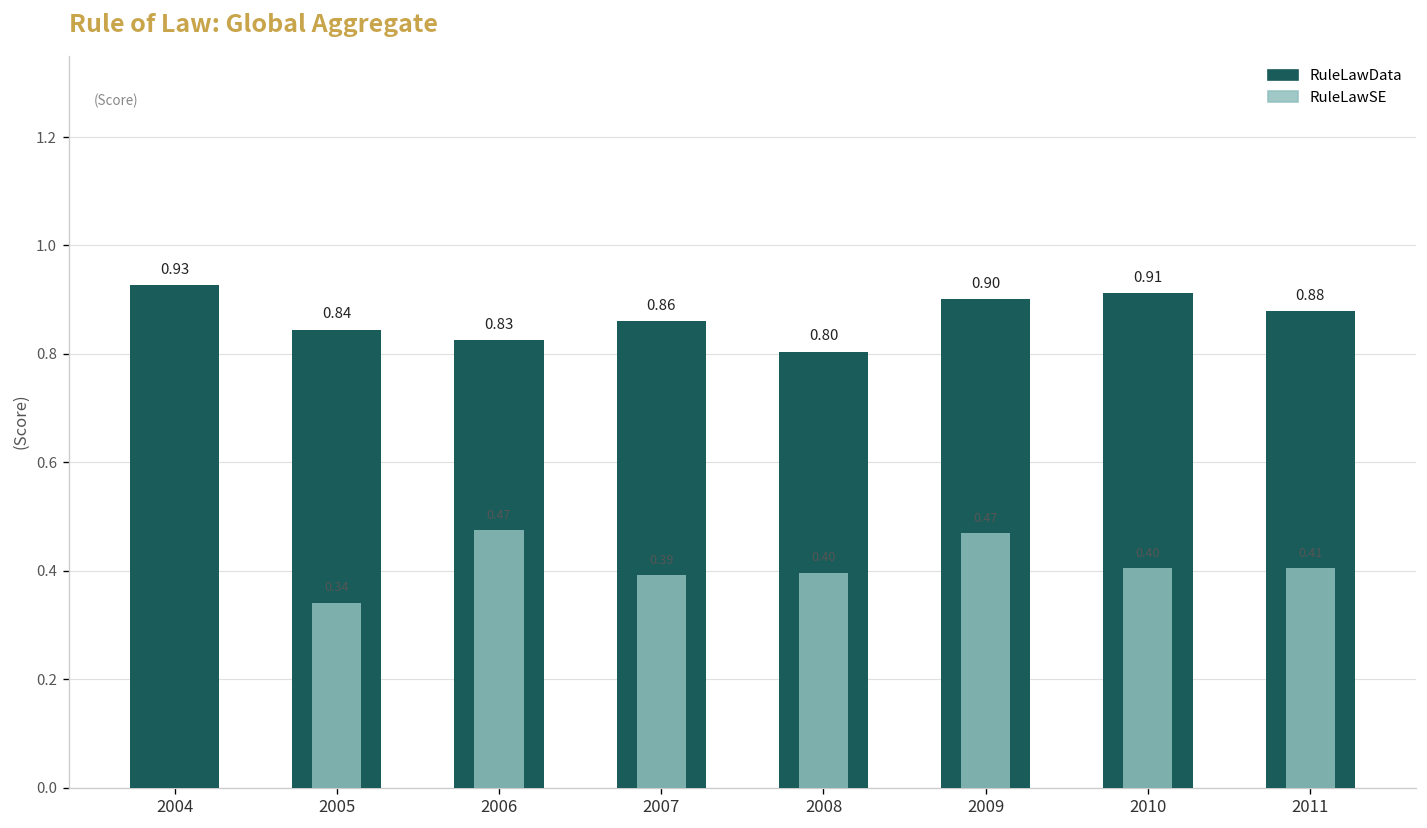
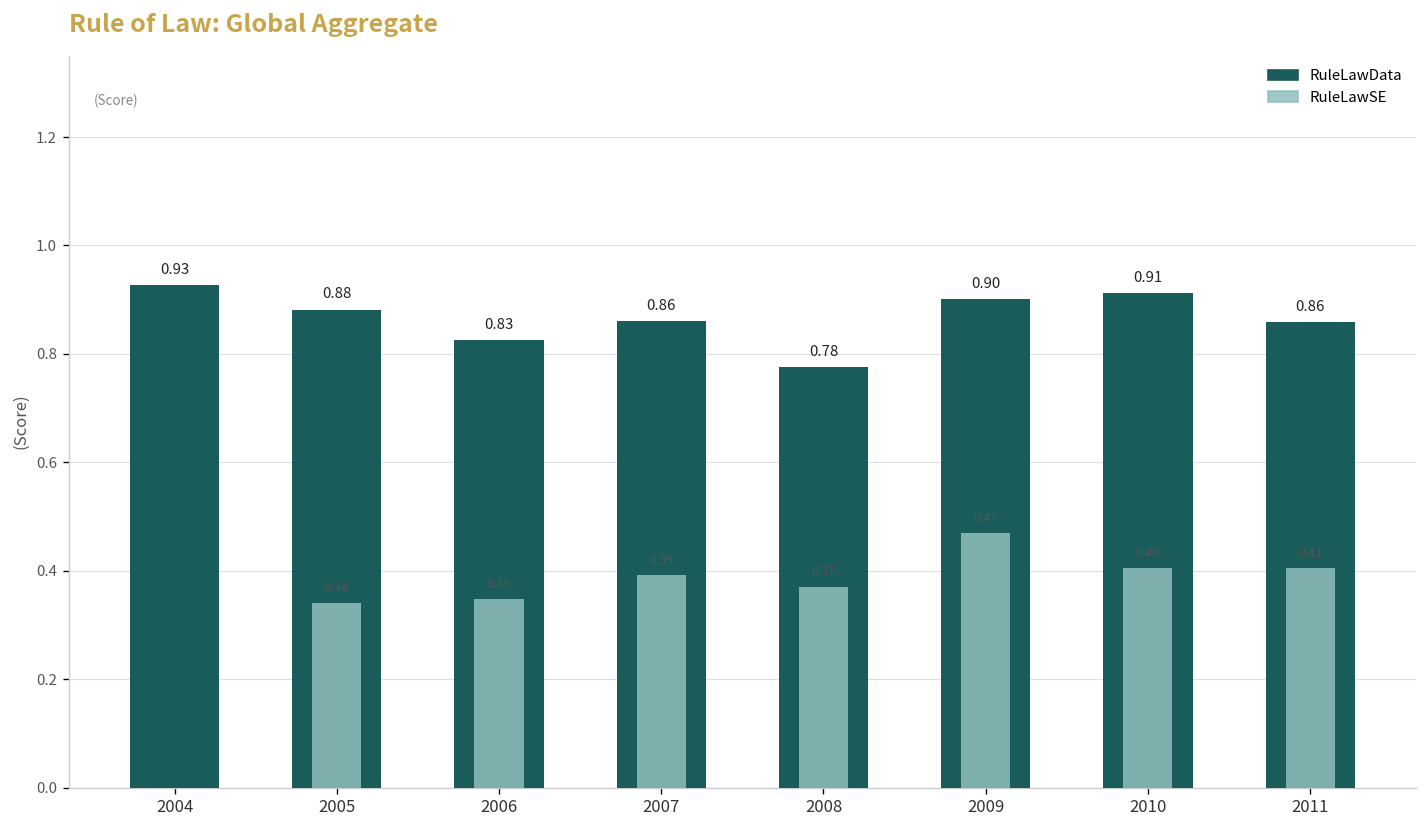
  {
    "RuleLawData": {
      "2004": 0.93,
-     "2005": 0.84,
+     "2005": 0.88,
      "2006": 0.83,
      "2007": 0.86,
-     "2008": 0.80,
+     "2008": 0.78,
      "2009": 0.90,
      "2010": 0.91,
-     "2011": 0.88
+     "2011": 0.86
    },
    "RuleLawSE": {
-     "2006": 0.47,
-     "2008": 0.40
+     "2006": 0.35,
+     "2008": 0.37
    }
  }
